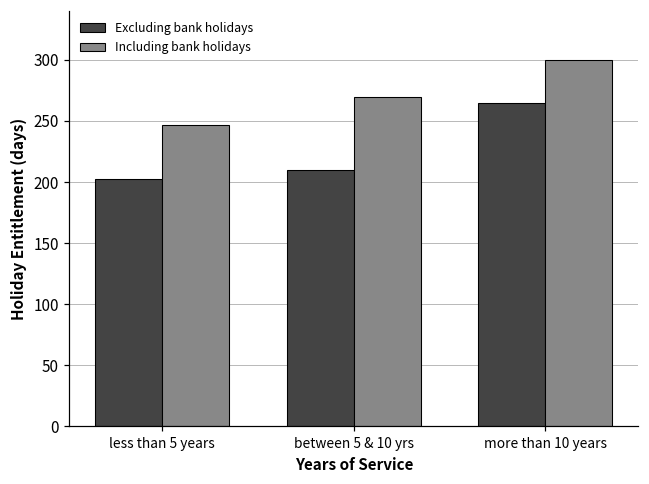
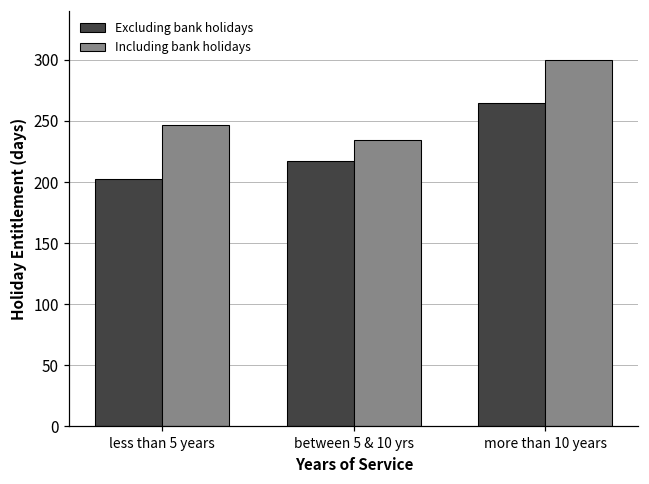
  {
    "Excluding bank holidays": {
      "less than 5 years": 203,
-     "between 5 & 10 yrs": 210,
+     "between 5 & 10 yrs": 218,
      "more than 10 years": 265
    },
    "Including bank holidays": {
      "less than 5 years": 247,
-     "between 5 & 10 yrs": 270,
+     "between 5 & 10 yrs": 234,
      "more than 10 years": 300
    }
  }
